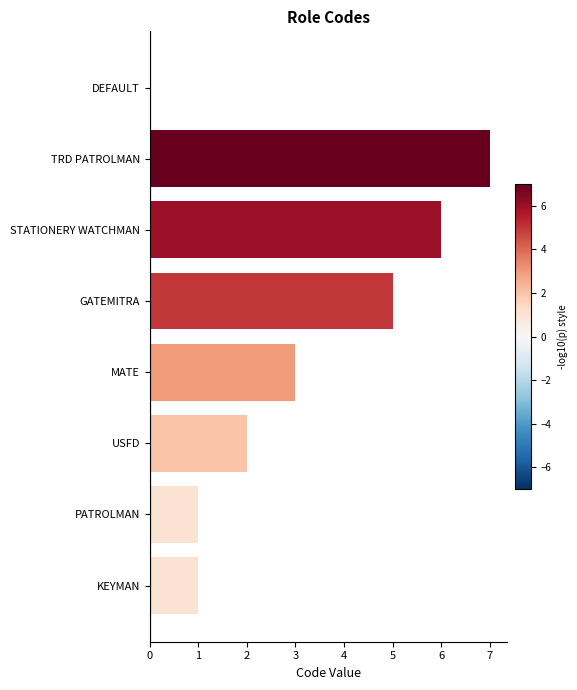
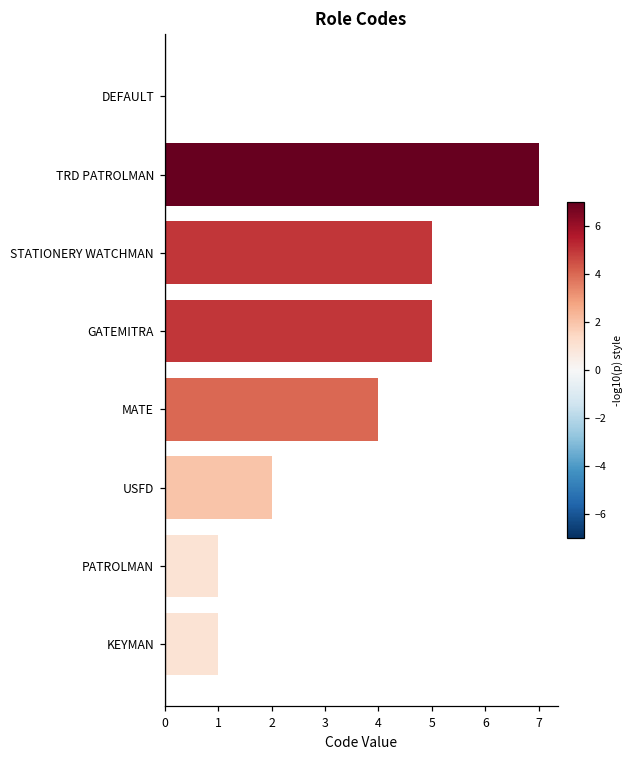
  {
    "DEFAULT": 0,
    "TRD PATROLMAN": 7,
-   "STATIONERY WATCHMAN": 6,
+   "STATIONERY WATCHMAN": 5,
    "GATEMITRA": 5,
-   "MATE": 3,
+   "MATE": 4,
    "USFD": 2,
    "PATROLMAN": 1,
    "KEYMAN": 1
  }
